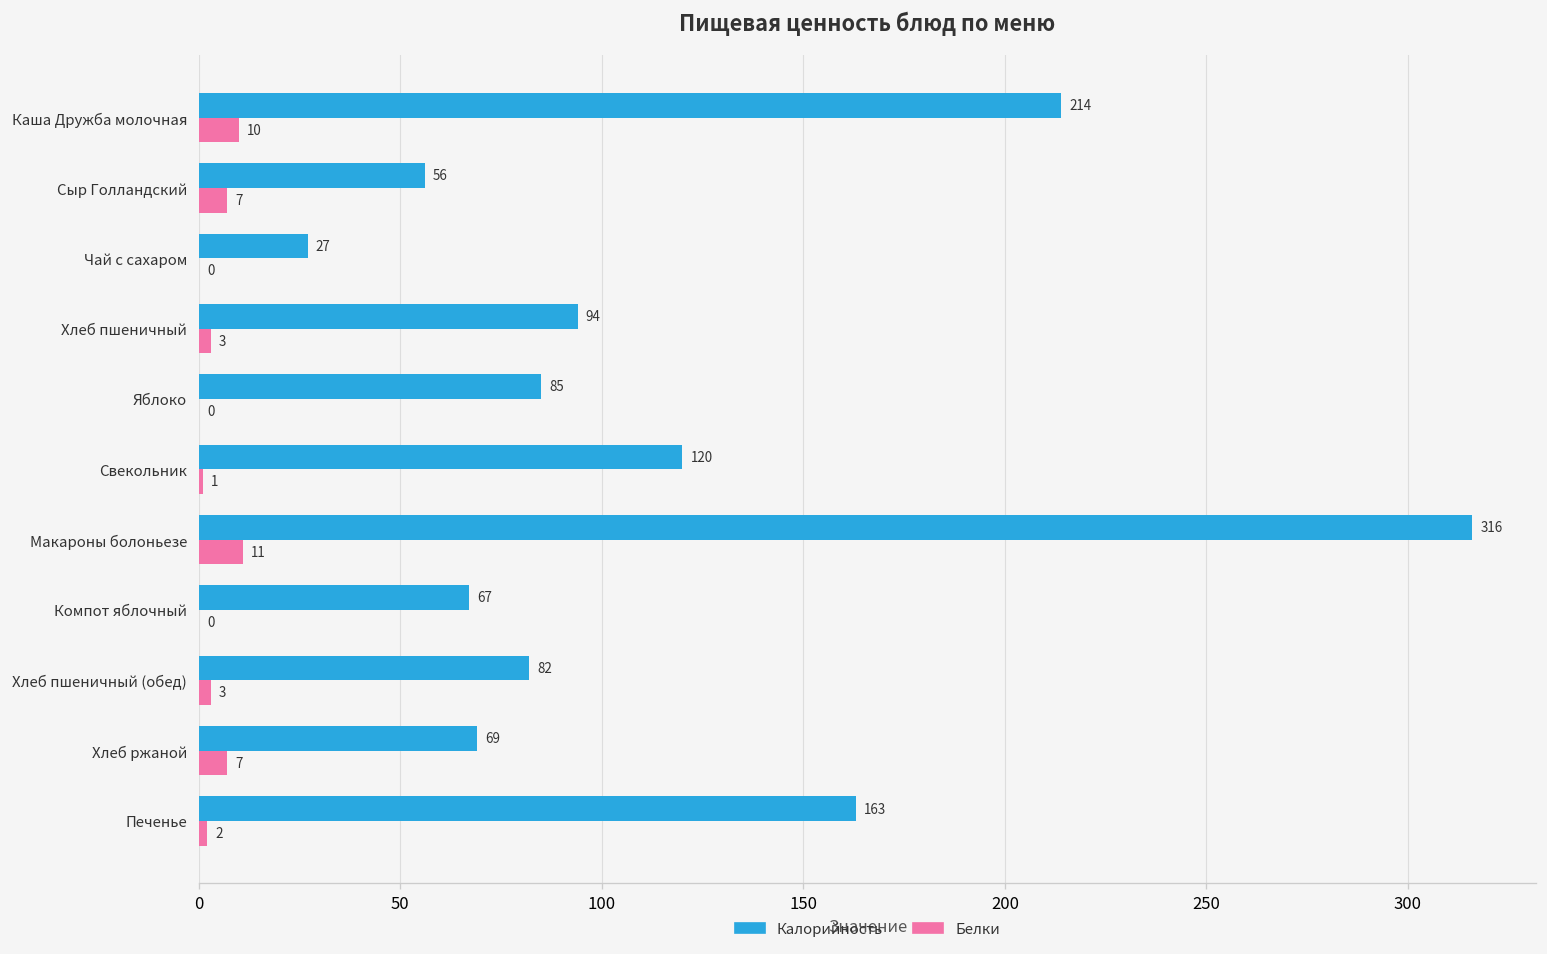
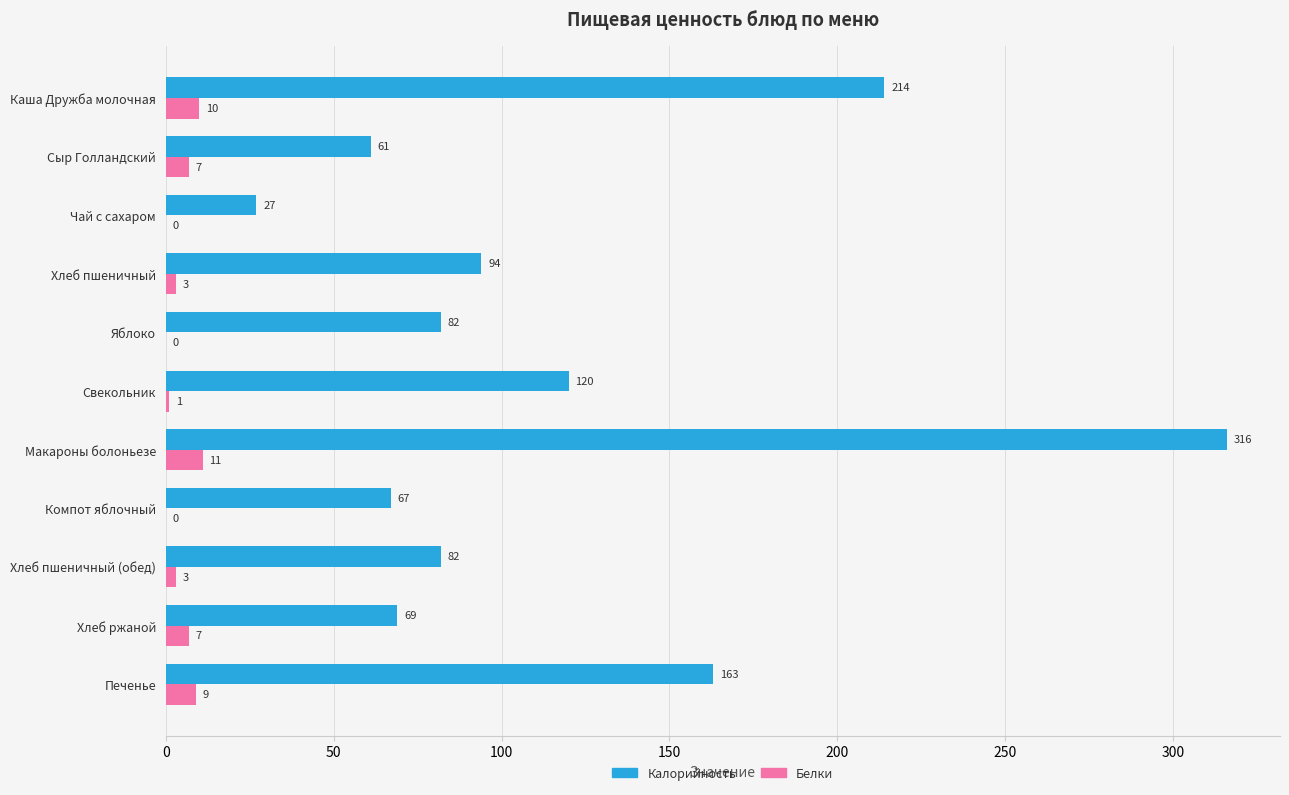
  {
    "Калорийность": {
      "Каша Дружба молочная": 214,
-     "Сыр Голландский": 56,
+     "Сыр Голландский": 61,
      "Чай с сахаром": 27,
      "Хлеб пшеничный": 94,
-     "Яблоко": 85,
+     "Яблоко": 82,
      "Свекольник": 120,
      "Макароны болоньезе": 316,
      "Компот яблочный": 67,
      "Хлеб пшеничный (обед)": 82,
      "Хлеб ржаной": 69,
      "Печенье": 163
    },
    "Белки": {
      "Каша Дружба молочная": 10,
      "Сыр Голландский": 7,
      "Чай с сахаром": 0,
      "Хлеб пшеничный": 3,
      "Яблоко": 0,
      "Свекольник": 1,
      "Макароны болоньезе": 11,
      "Компот яблочный": 0,
      "Хлеб пшеничный (обед)": 3,
      "Хлеб ржаной": 7,
-     "Печенье": 2
+     "Печенье": 9
    }
  }
